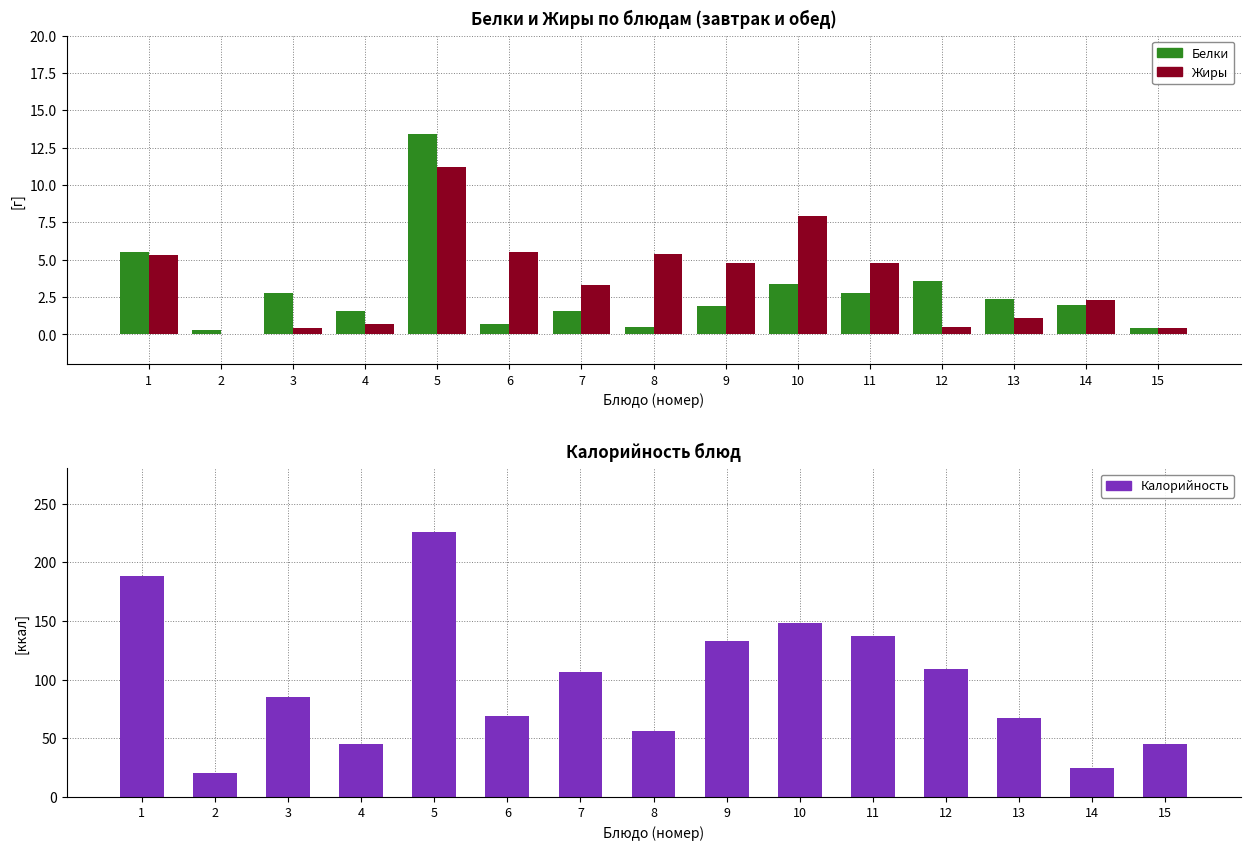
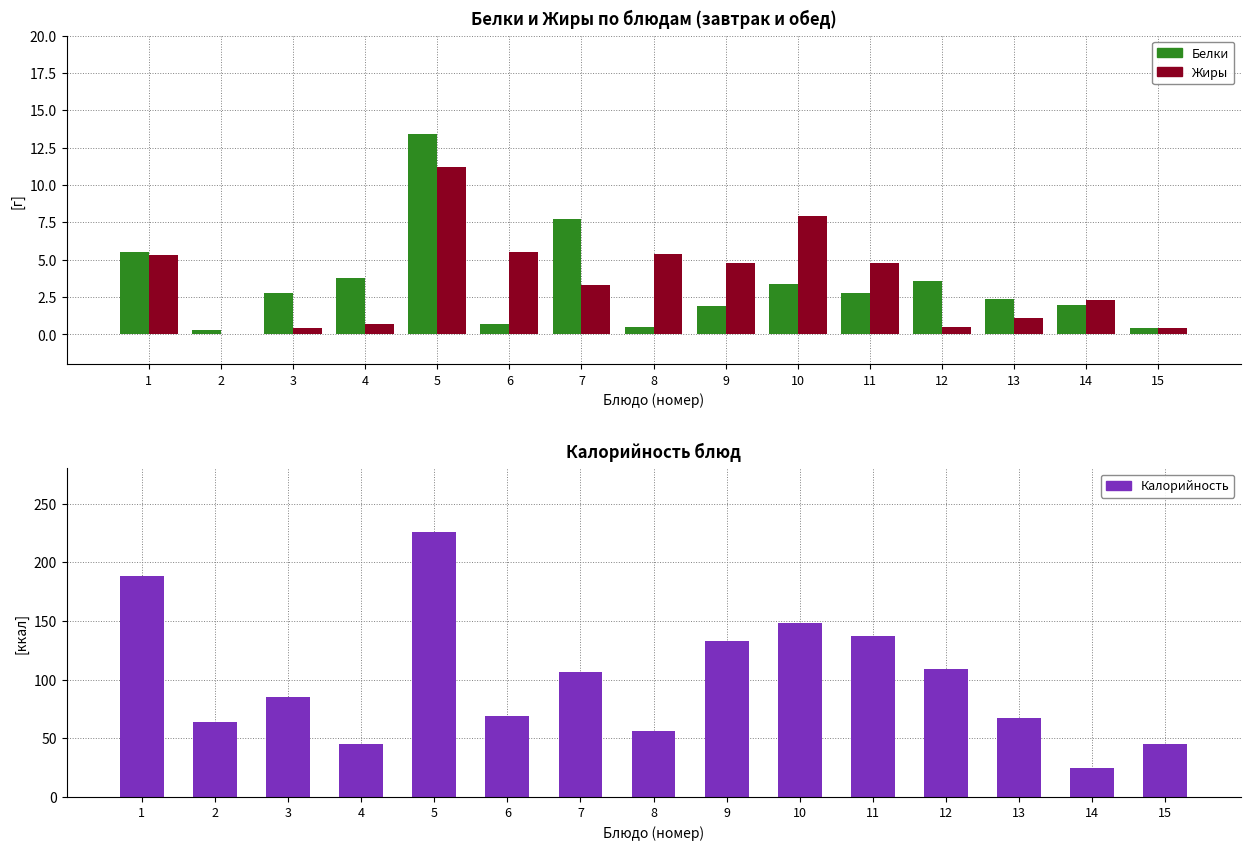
  {
    "Белки и Жиры по блюдам (завтрак и обед)": {
      "Белки": {
        "1": 5.5,
        "2": 0.3,
        "3": 2.8,
-       "4": 1.6,
+       "4": 3.8,
        "5": 13.4,
        "6": 0.7,
-       "7": 1.6,
+       "7": 7.7,
        "8": 0.5,
        "9": 1.9,
        "10": 3.4,
        "11": 2.8,
        "12": 3.6,
        "13": 2.4,
        "14": 2.0,
        "15": 0.4
      },
      "Жиры": {
        "1": 5.3,
        "2": 0.0,
        "3": 0.4,
        "4": 0.7,
        "5": 11.2,
        "6": 5.5,
        "7": 3.3,
        "8": 5.4,
        "9": 4.8,
        "10": 7.9,
        "11": 4.8,
        "12": 0.5,
        "13": 1.1,
        "14": 2.3,
        "15": 0.4
      }
    },
    "Калорийность блюд": {
      "1": 188,
-     "2": 21,
+     "2": 64,
      "3": 85,
      "4": 45,
      "5": 226,
      "6": 69,
      "7": 106,
      "8": 56,
      "9": 133,
      "10": 148,
      "11": 137,
      "12": 109,
      "13": 68,
      "14": 25,
      "15": 45
    }
  }
